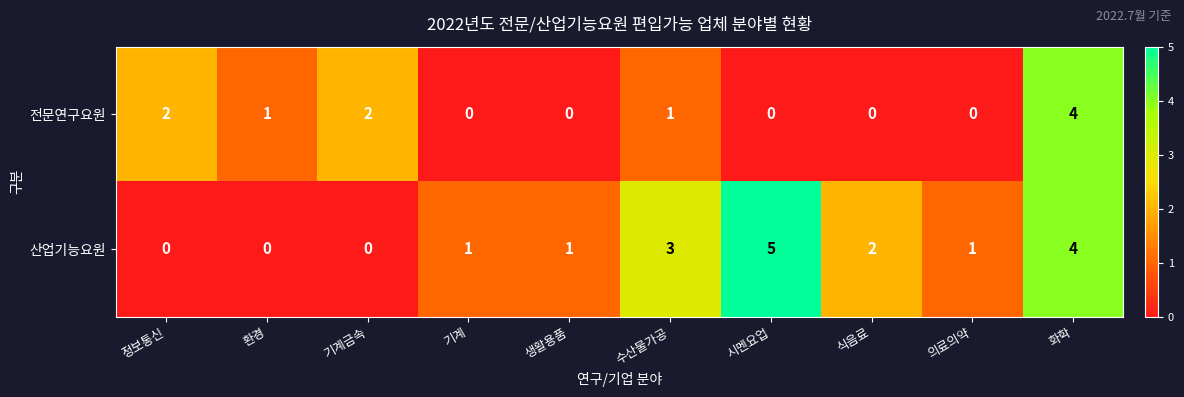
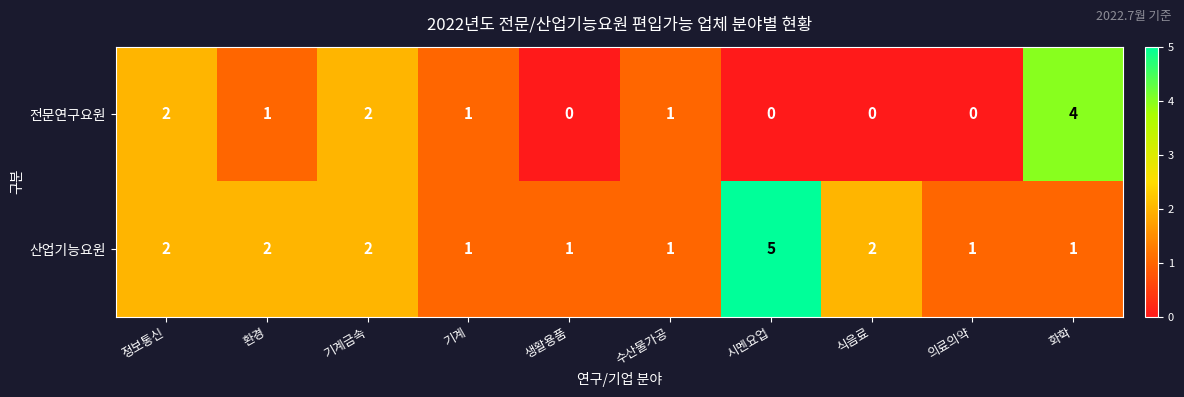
  {
    "전문연구요원": {
      "정보통신": 2,
      "환경": 1,
      "기계금속": 2,
-     "기계": 0,
+     "기계": 1,
      "생활용품": 0,
      "수산물가공": 1,
      "시멘요업": 0,
      "식음료": 0,
      "의료의약": 0,
      "화학": 4
    },
    "산업기능요원": {
-     "정보통신": 0,
-     "환경": 0,
-     "기계금속": 0,
+     "정보통신": 2,
+     "환경": 2,
+     "기계금속": 2,
      "기계": 1,
      "생활용품": 1,
-     "수산물가공": 3,
+     "수산물가공": 1,
      "시멘요업": 5,
      "식음료": 2,
      "의료의약": 1,
-     "화학": 4
+     "화학": 1
    }
  }
